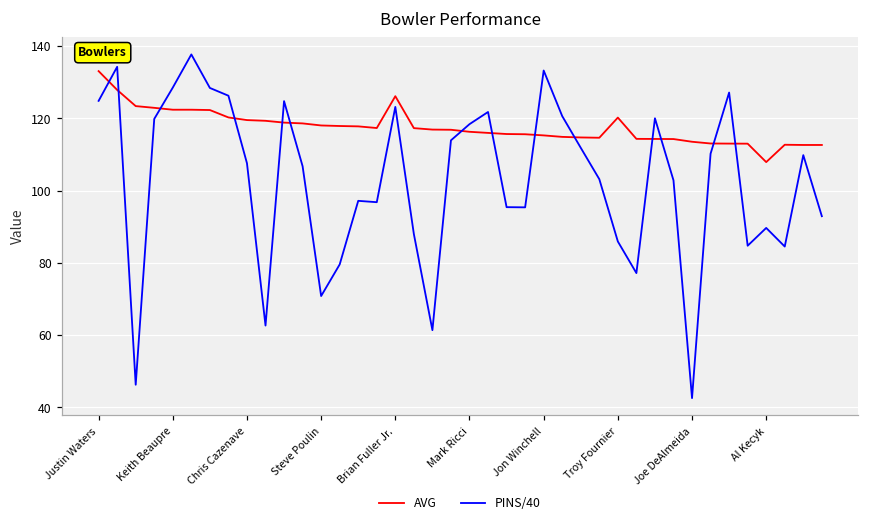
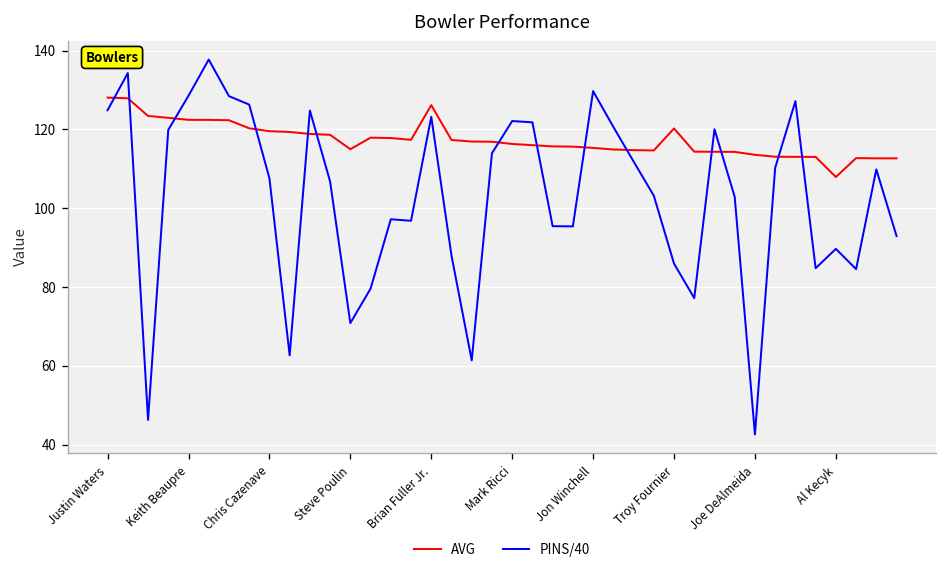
  {
    "AVG": {
-     "Justin Waters": 133,
+     "Justin Waters": 128,
      "Keith Beaupre": 122,
      "Chris Cazenave": 120,
-     "Steve Poulin": 118,
+     "Steve Poulin": 115,
      "Brian Fuller Jr.": 126,
      "Mark Ricci": 116,
      "Jon Winchell": 115,
      "Troy Fournier": 120,
      "Joe DeAlmeida": 114,
      "Al Kecyk": 108
    },
    "PINS/40": {
      "Justin Waters": 125,
      "Keith Beaupre": 129,
      "Chris Cazenave": 108,
      "Steve Poulin": 71,
      "Brian Fuller Jr.": 123,
-     "Mark Ricci": 118,
-     "Jon Winchell": 133,
+     "Mark Ricci": 122,
+     "Jon Winchell": 130,
      "Troy Fournier": 86,
      "Joe DeAlmeida": 43,
      "Al Kecyk": 90
    }
  }
